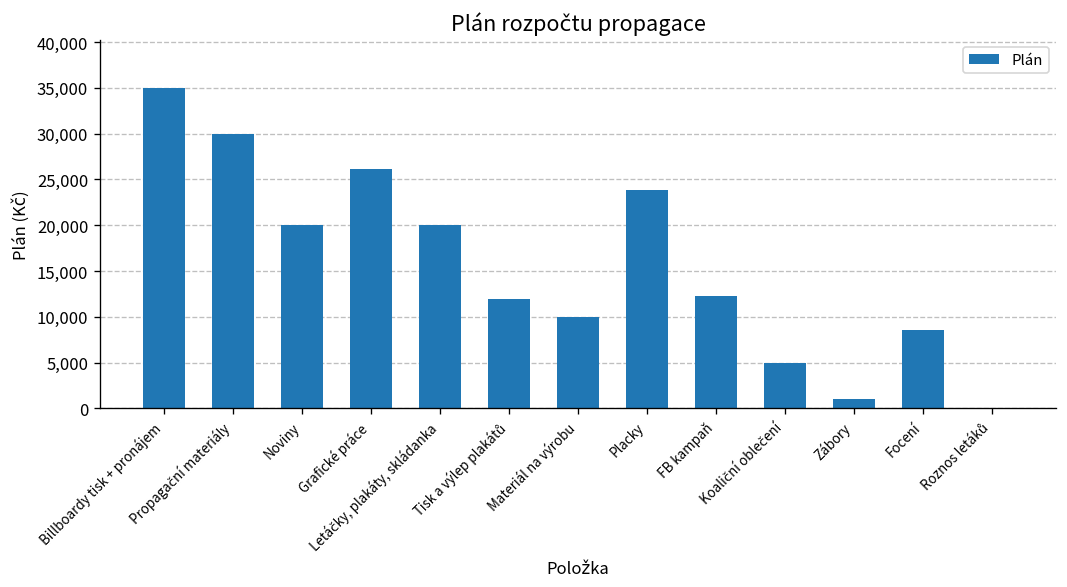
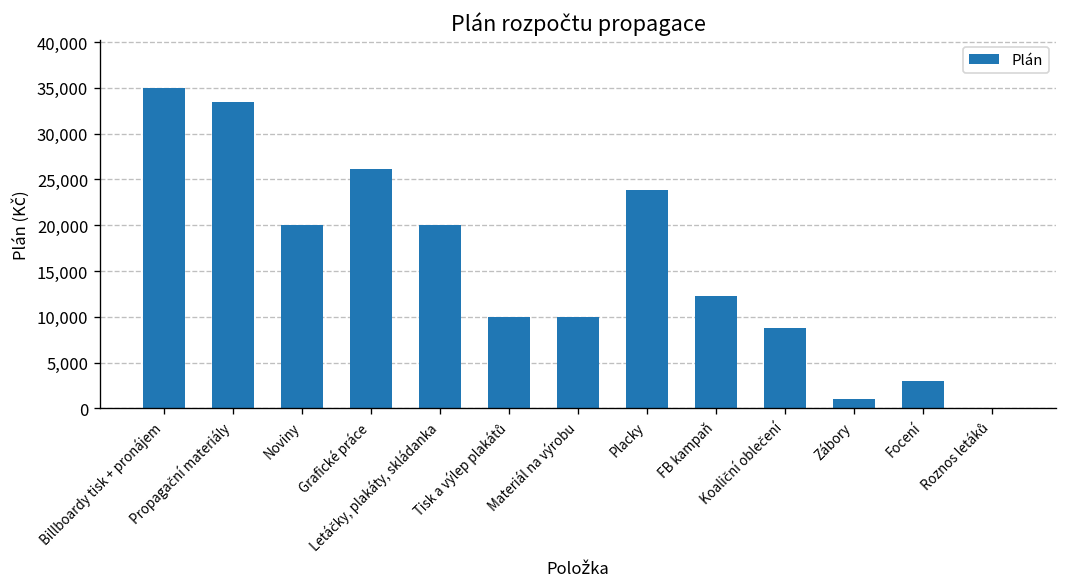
  {
    "Billboardy tisk + pronájem": "35,000",
-   "Propagační materiály": "30,000",
+   "Propagační materiály": "33,000",
    "Noviny": "20,000",
    "Grafické práce": "26,000",
    "Letáčky, plakáty, skládanka": "20,000",
-   "Tisk a výlep plakátů": "12,000",
+   "Tisk a výlep plakátů": "10,000",
    "Materiál na výrobu": "10,000",
    "Placky": "24,000",
    "FB kampaň": "12,000",
-   "Koaliční oblečení": "5,000",
+   "Koaliční oblečení": "9,000",
    "Zábory": "1,000",
-   "Focení": "9,000",
+   "Focení": "3,000",
    "Roznos letáků": "0"
  }
